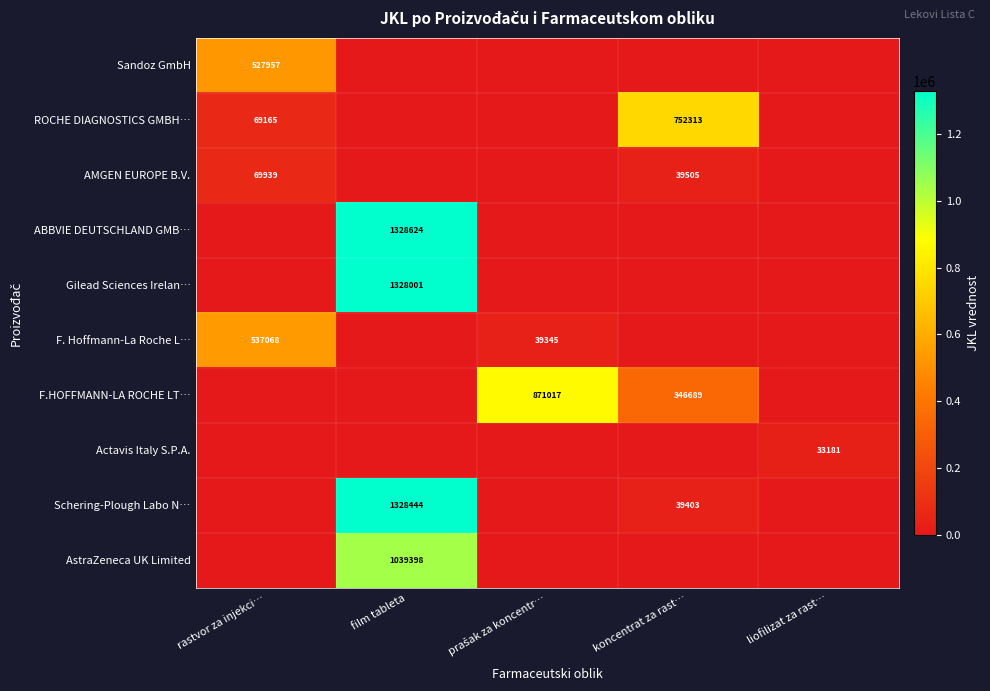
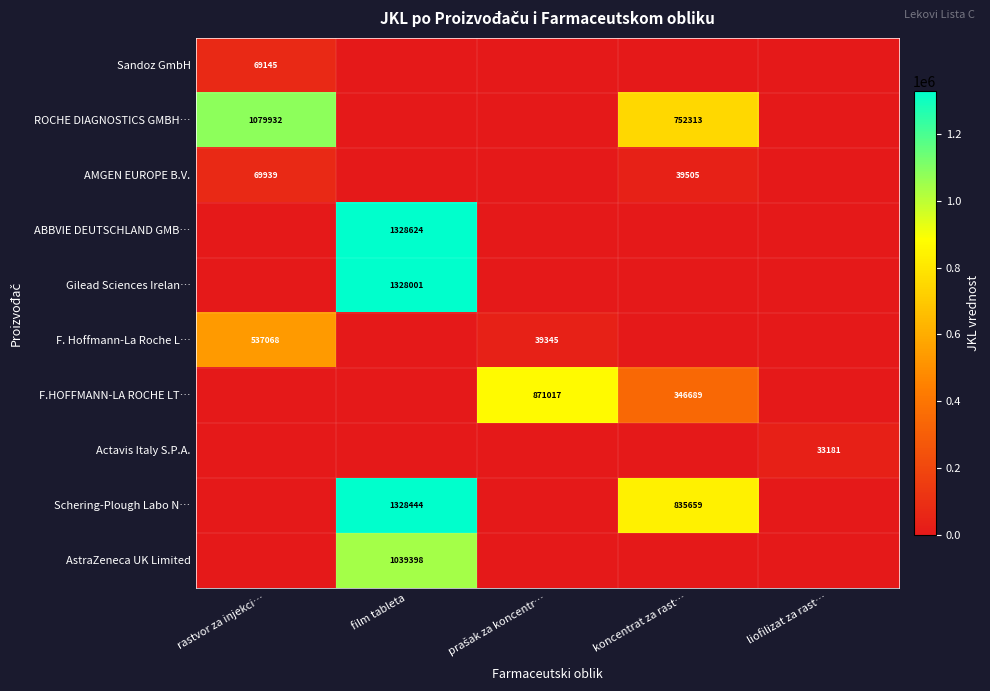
  {
    "Sandoz GmbH": {
-     "rastvor za injekci…": 527957
+     "rastvor za injekci…": 69145
    },
    "ROCHE DIAGNOSTICS GMBH…": {
-     "rastvor za injekci…": 69165,
+     "rastvor za injekci…": 1079932,
      "koncentrat za rast…": 752313
    },
    "AMGEN EUROPE B.V.": {
      "rastvor za injekci…": 69939,
      "koncentrat za rast…": 39505
    },
    "ABBVIE DEUTSCHLAND GMB…": {
      "film tableta": 1328624
    },
    "Gilead Sciences Irelan…": {
      "film tableta": 1328001
    },
    "F. Hoffmann-La Roche L…": {
      "rastvor za injekci…": 537068,
      "prašak za koncentr…": 39345
    },
    "F.HOFFMANN-LA ROCHE LT…": {
      "prašak za koncentr…": 871017,
      "koncentrat za rast…": 346689
    },
    "Actavis Italy S.P.A.": {
      "liofilizat za rast…": 33181
    },
    "Schering-Plough Labo N…": {
      "film tableta": 1328444,
-     "koncentrat za rast…": 39403
+     "koncentrat za rast…": 835659
    },
    "AstraZeneca UK Limited": {
      "film tableta": 1039398
    }
  }
